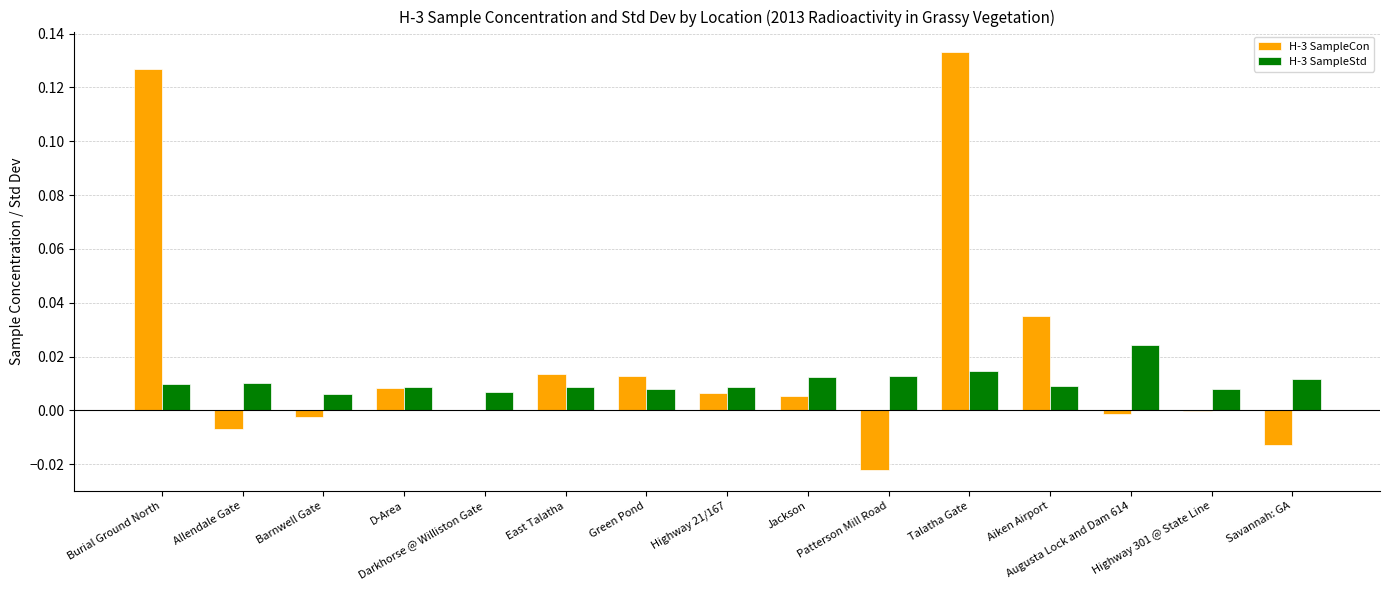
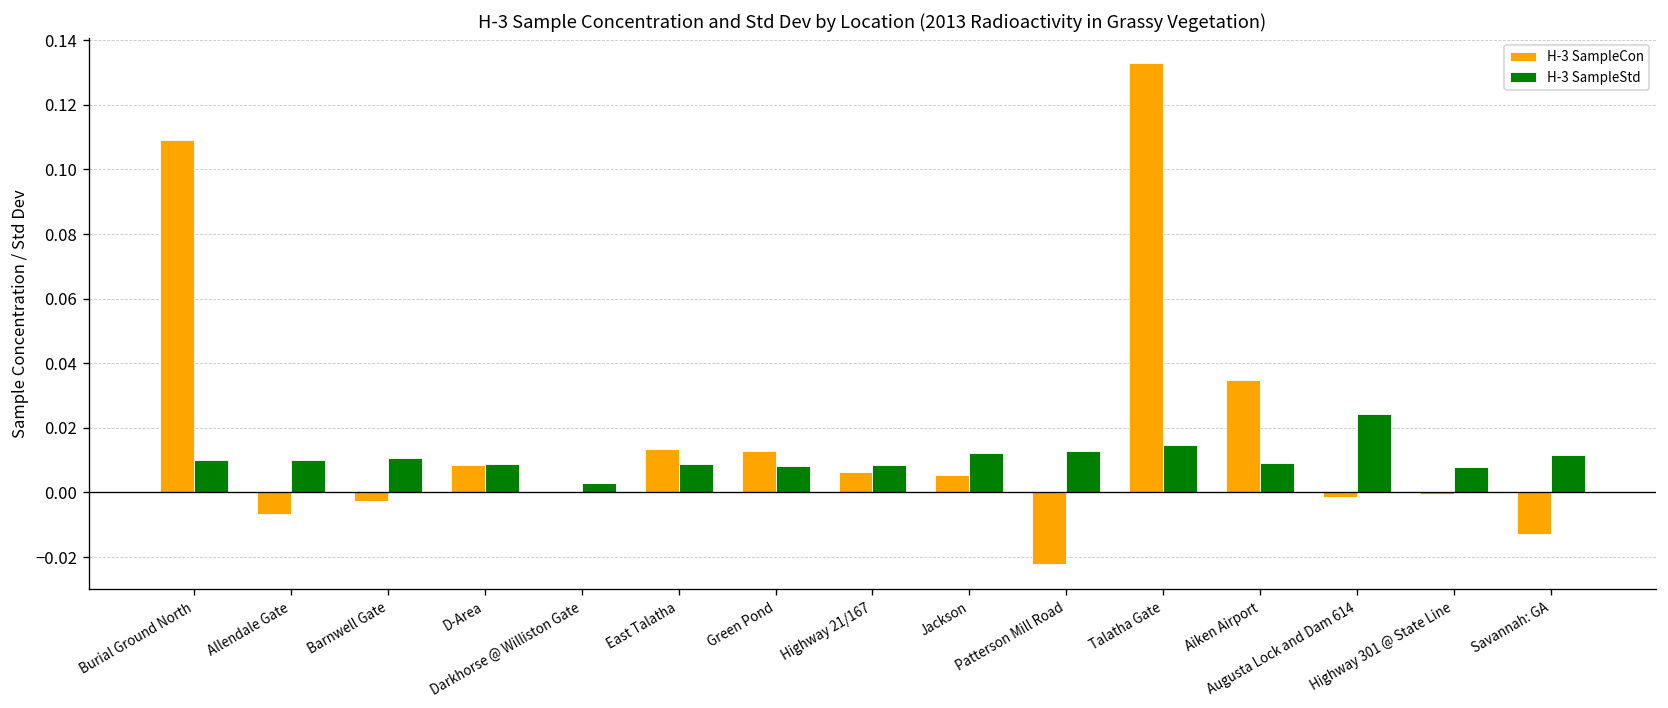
  {
    "H-3 SampleCon": {
-     "Burial Ground North": 0.127,
+     "Burial Ground North": 0.109,
      "Allendale Gate": -0.007,
      "Barnwell Gate": -0.003,
      "D-Area": 0.008,
      "East Talatha": 0.014,
      "Green Pond": 0.013,
      "Highway 21/167": 0.006,
      "Jackson": 0.005,
      "Patterson Mill Road": -0.022,
      "Talatha Gate": 0.133,
      "Aiken Airport": 0.035,
      "Augusta Lock and Dam 614": -0.001,
      "Savannah: GA": -0.013
    },
    "H-3 SampleStd": {
      "Burial Ground North": 0.010,
      "Allendale Gate": 0.010,
-     "Barnwell Gate": 0.006,
+     "Barnwell Gate": 0.011,
      "D-Area": 0.009,
-     "Darkhorse @ Williston Gate": 0.007,
+     "Darkhorse @ Williston Gate": 0.003,
      "East Talatha": 0.009,
      "Green Pond": 0.008,
      "Highway 21/167": 0.009,
      "Jackson": 0.012,
      "Patterson Mill Road": 0.013,
      "Talatha Gate": 0.015,
      "Aiken Airport": 0.009,
      "Augusta Lock and Dam 614": 0.024,
      "Highway 301 @ State Line": 0.008,
      "Savannah: GA": 0.012
    }
  }
